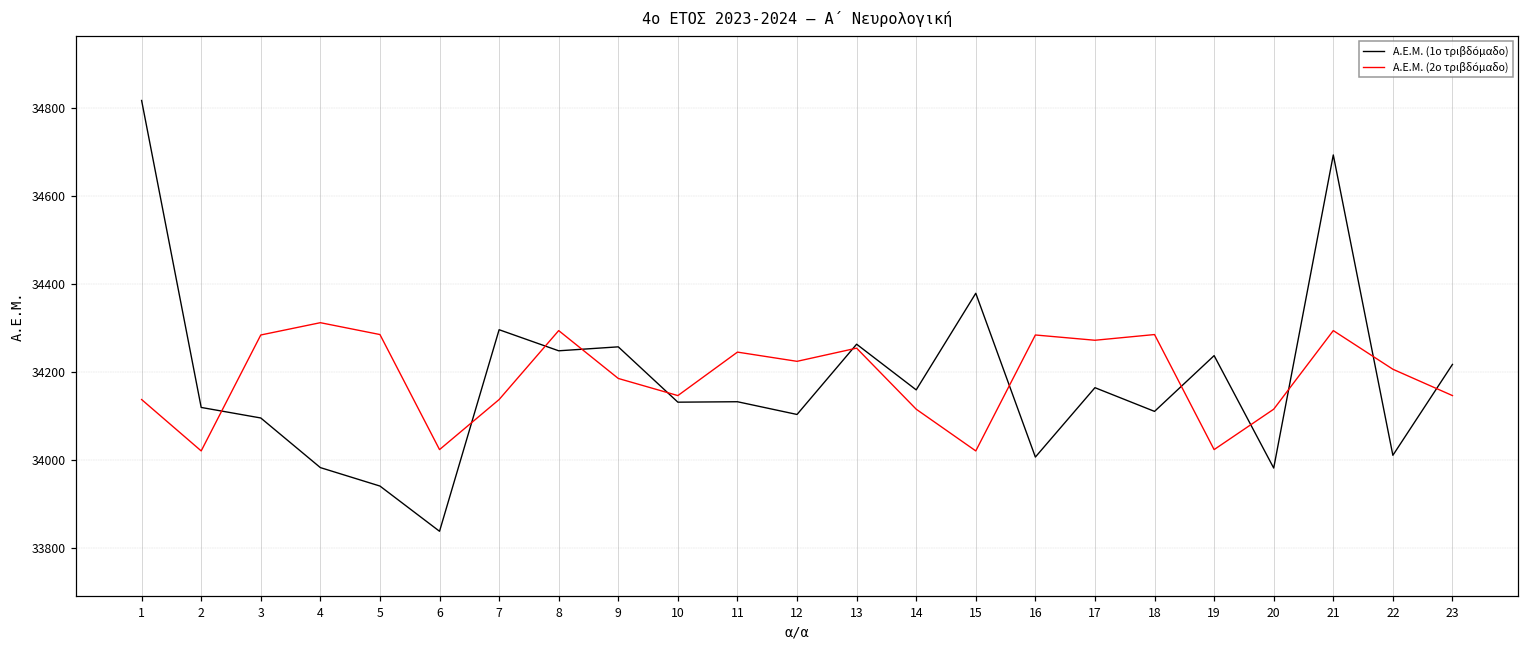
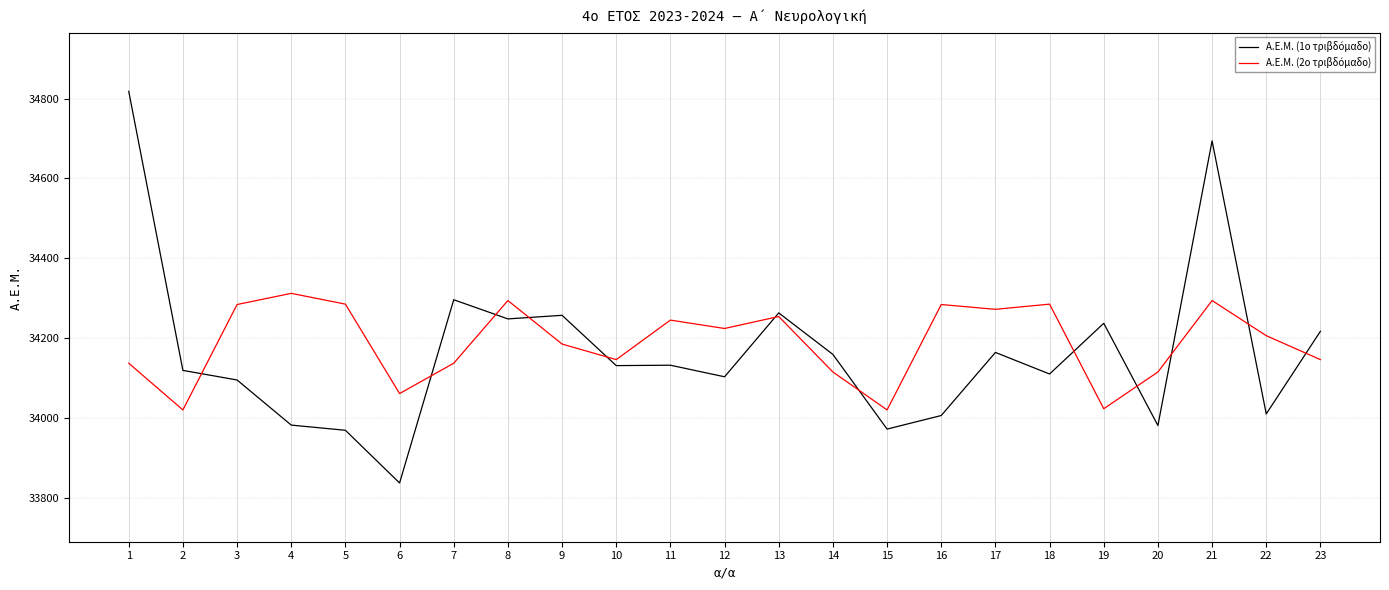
  {
    "Α.Ε.Μ. (1ο τριβδόμαδο)": {
      "1": 34820,
      "2": 34120,
      "3": 34100,
      "4": 33980,
-     "5": 33940,
+     "5": 33970,
      "6": 33840,
      "7": 34300,
      "8": 34250,
      "9": 34260,
      "10": 34130,
      "11": 34130,
      "12": 34100,
      "13": 34260,
      "14": 34160,
-     "15": 34380,
+     "15": 33970,
      "16": 34010,
      "17": 34160,
      "18": 34110,
      "19": 34240,
      "20": 33980,
      "21": 34690,
      "22": 34010,
      "23": 34220
    },
    "Α.Ε.Μ. (2ο τριβδόμαδο)": {
      "1": 34140,
      "2": 34020,
      "3": 34280,
      "4": 34310,
      "5": 34290,
-     "6": 34020,
+     "6": 34060,
      "7": 34140,
      "8": 34290,
      "9": 34190,
      "10": 34150,
      "11": 34250,
      "12": 34220,
      "13": 34250,
      "14": 34120,
      "15": 34020,
      "16": 34280,
      "17": 34270,
      "18": 34290,
      "19": 34020,
      "20": 34120,
      "21": 34290,
      "22": 34210,
      "23": 34150
    }
  }
